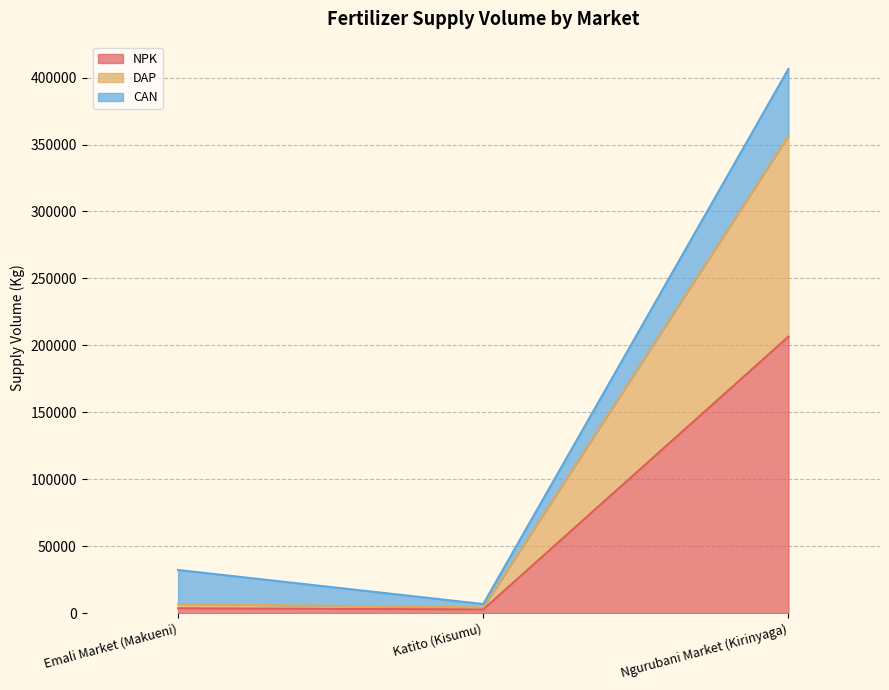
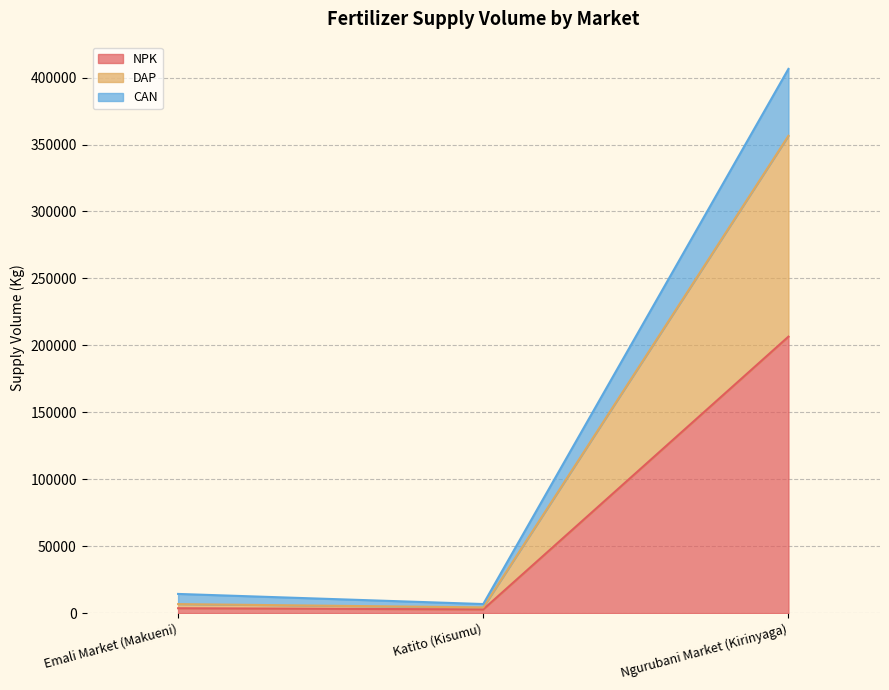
  {
    "NPK": {
      "Emali Market (Makueni)": 4000,
      "Ngurubani Market (Kirinyaga)": 207000
    },
    "DAP": {
      "Emali Market (Makueni)": 3000,
      "Ngurubani Market (Kirinyaga)": 150000
    },
    "CAN": {
-     "Emali Market (Makueni)": 25000,
+     "Emali Market (Makueni)": 8000,
      "Katito (Kisumu)": 3000,
      "Ngurubani Market (Kirinyaga)": 50000
    }
  }
